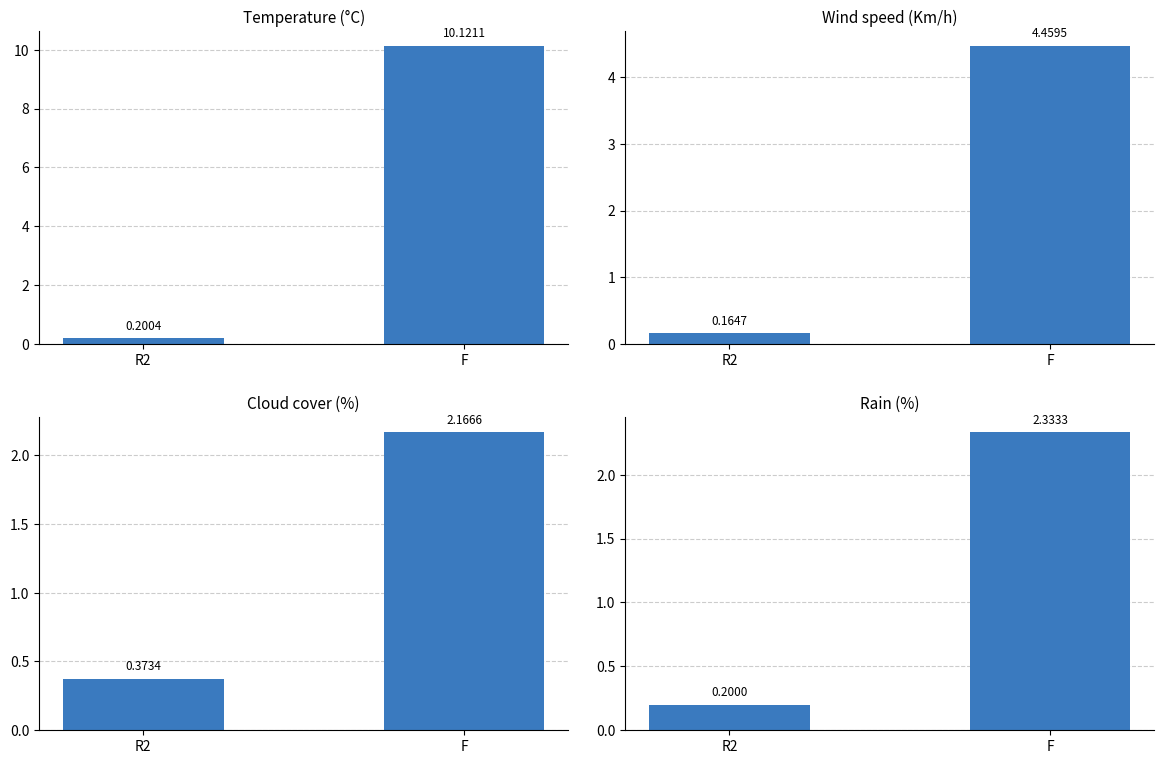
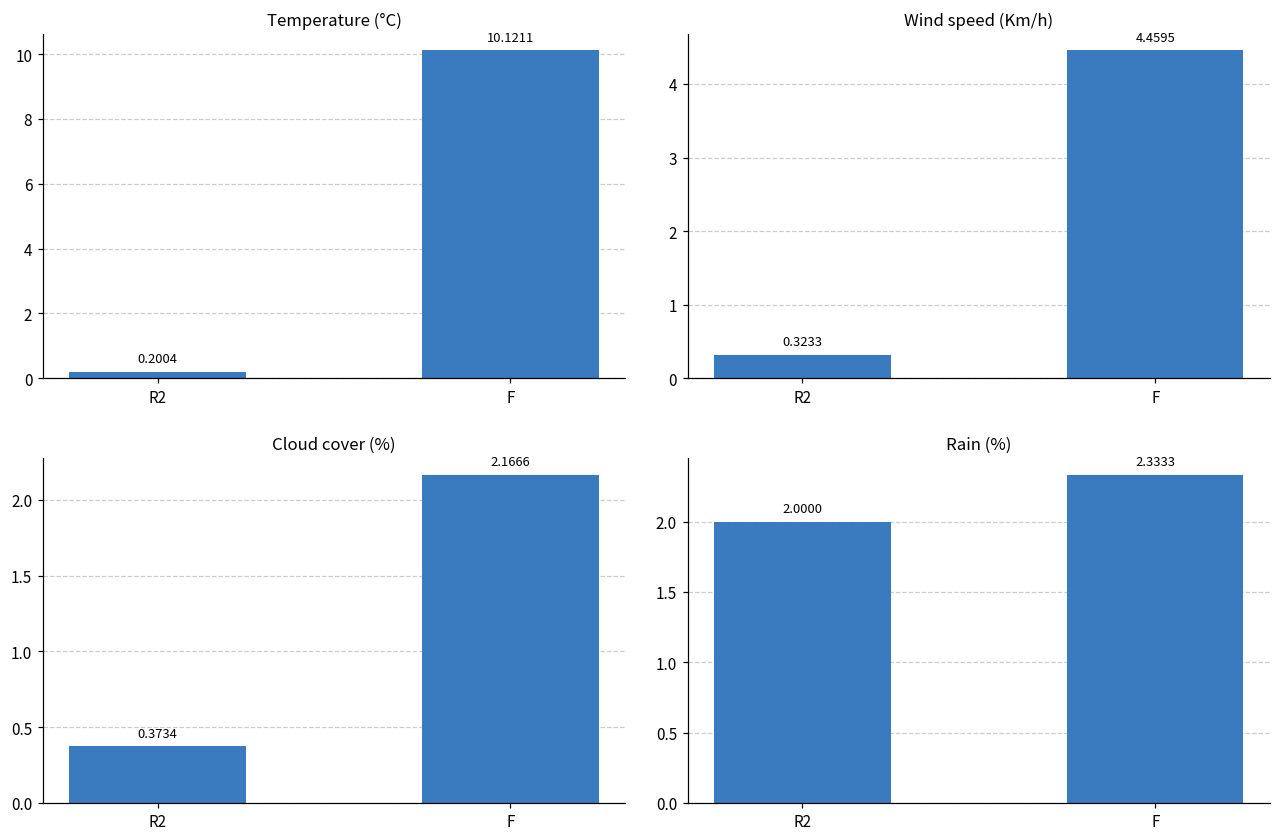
  {
    "Temperature (°C)": {
      "R2": 0.2004,
      "F": 10.1211
    },
    "Wind speed (Km/h)": {
-     "R2": 0.1647,
+     "R2": 0.3233,
      "F": 4.4595
    },
    "Cloud cover (%)": {
      "R2": 0.3734,
      "F": 2.1666
    },
    "Rain (%)": {
-     "R2": 0.2000,
+     "R2": 2.0000,
      "F": 2.3333
    }
  }
